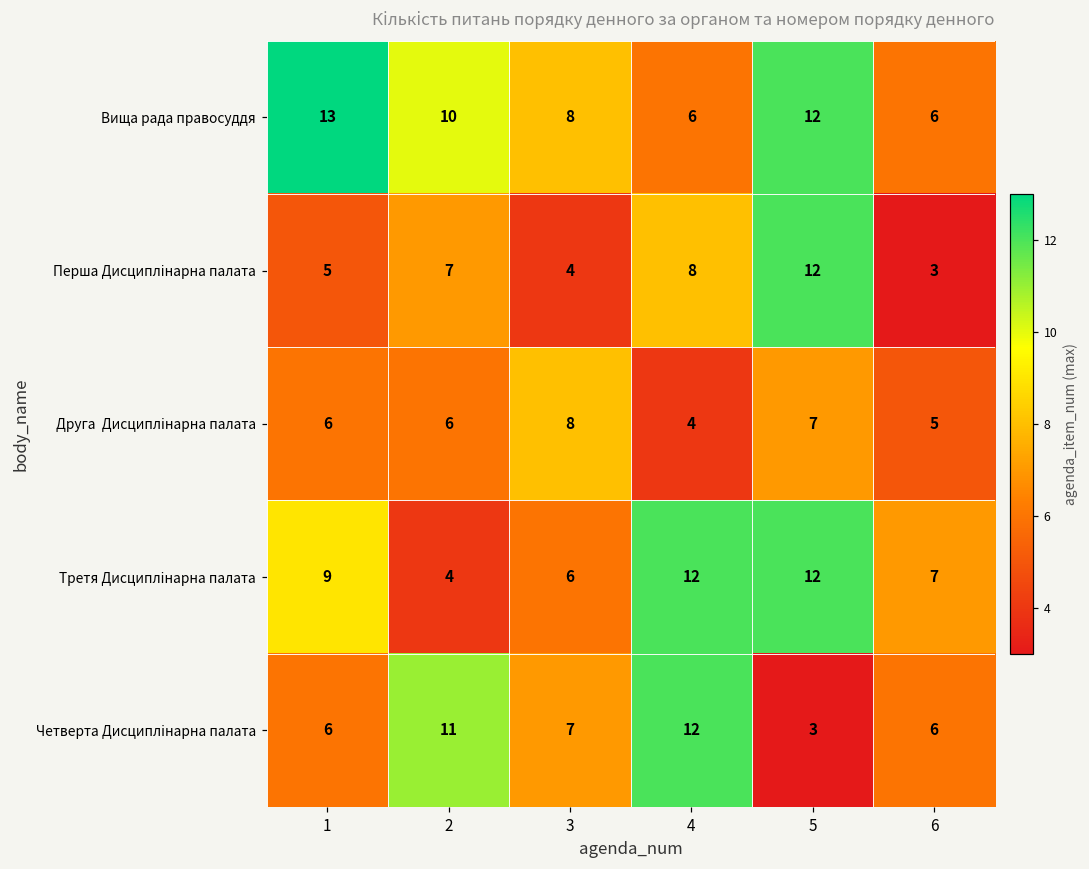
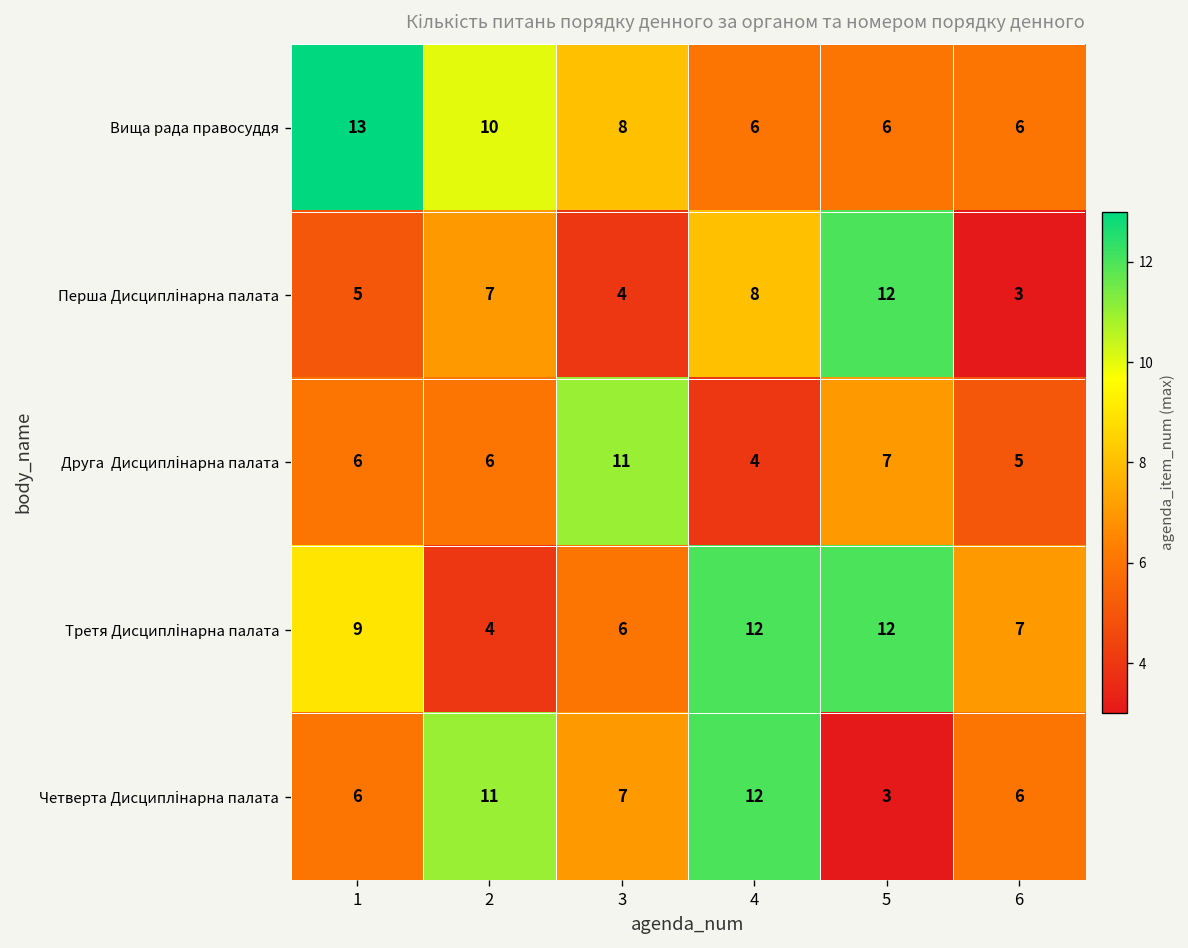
  {
    "Вища рада правосуддя": {
      "1": 13,
      "2": 10,
      "3": 8,
      "4": 6,
-     "5": 12,
+     "5": 6,
      "6": 6
    },
    "Перша Дисциплінарна палата": {
      "1": 5,
      "2": 7,
      "3": 4,
      "4": 8,
      "5": 12,
      "6": 3
    },
    "Друга Дисциплінарна палата": {
      "1": 6,
      "2": 6,
-     "3": 8,
+     "3": 11,
      "4": 4,
      "5": 7,
      "6": 5
    },
    "Третя Дисциплінарна палата": {
      "1": 9,
      "2": 4,
      "3": 6,
      "4": 12,
      "5": 12,
      "6": 7
    },
    "Четверта Дисциплінарна палата": {
      "1": 6,
      "2": 11,
      "3": 7,
      "4": 12,
      "5": 3,
      "6": 6
    }
  }
